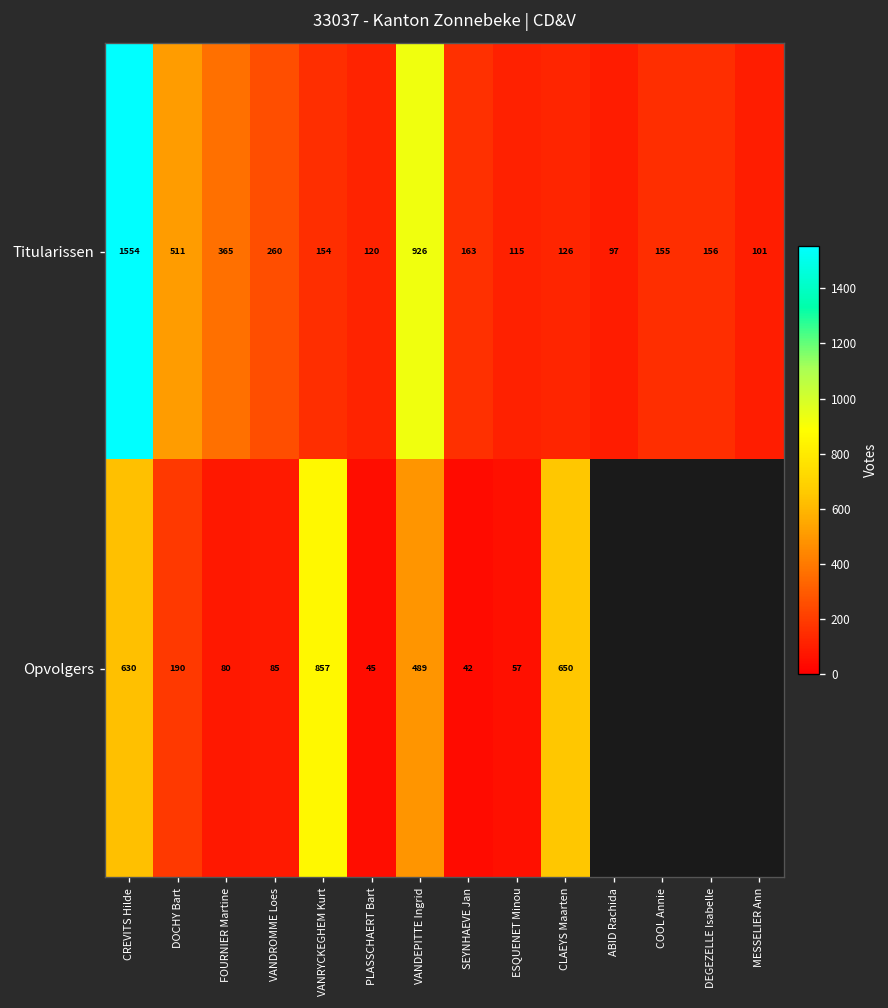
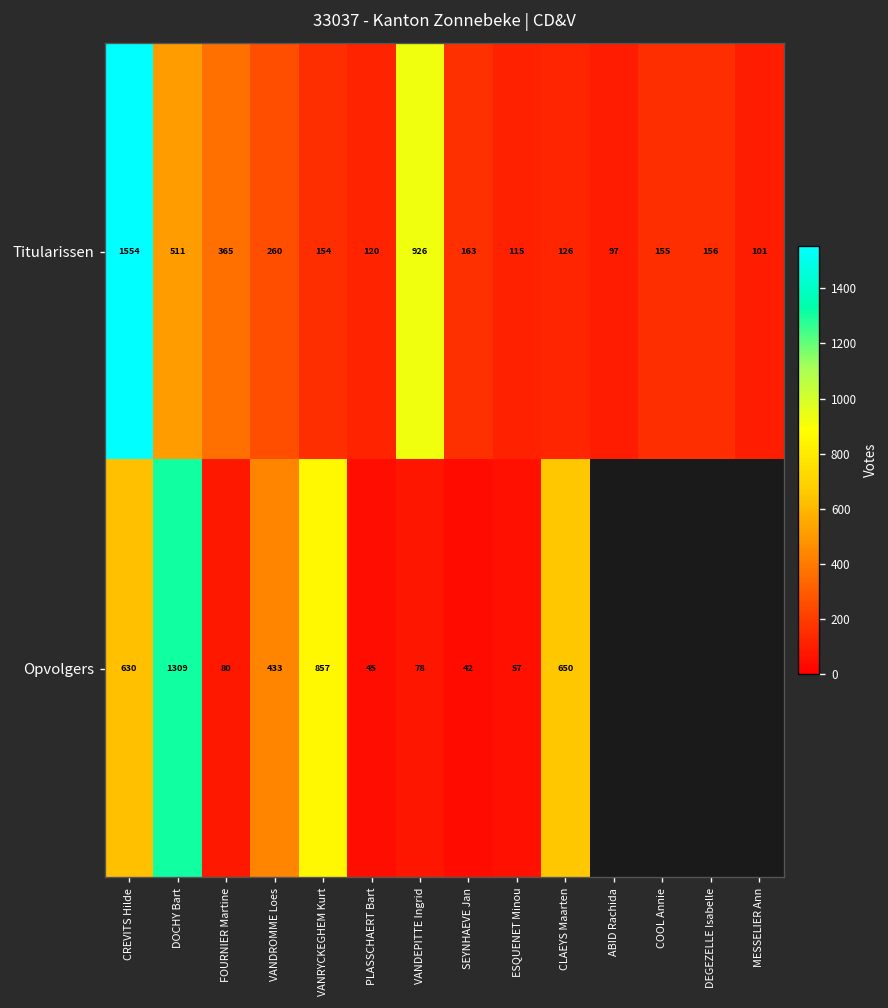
  {
    "Titularissen": {
      "CREVITS Hilde": 1554,
      "DOCHY Bart": 511,
      "FOURNIER Martine": 365,
      "VANDROMME Loes": 260,
      "VANRYCKEGHEM Kurt": 154,
      "PLASSCHAERT Bart": 120,
      "VANDEPITTE Ingrid": 926,
      "SEYNHAEVE Jan": 163,
      "ESQUENET Minou": 115,
      "CLAEYS Maarten": 126,
      "ABID Rachida": 97,
      "COOL Annie": 155,
      "DEGEZELLE Isabelle": 156,
      "MESSELIER Ann": 101
    },
    "Opvolgers": {
      "CREVITS Hilde": 630,
-     "DOCHY Bart": 190,
+     "DOCHY Bart": 1309,
      "FOURNIER Martine": 80,
-     "VANDROMME Loes": 85,
+     "VANDROMME Loes": 433,
      "VANRYCKEGHEM Kurt": 857,
      "PLASSCHAERT Bart": 45,
-     "VANDEPITTE Ingrid": 489,
+     "VANDEPITTE Ingrid": 78,
      "SEYNHAEVE Jan": 42,
      "ESQUENET Minou": 57,
      "CLAEYS Maarten": 650
    }
  }
